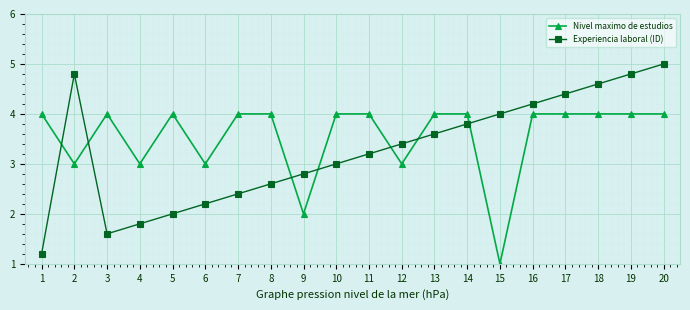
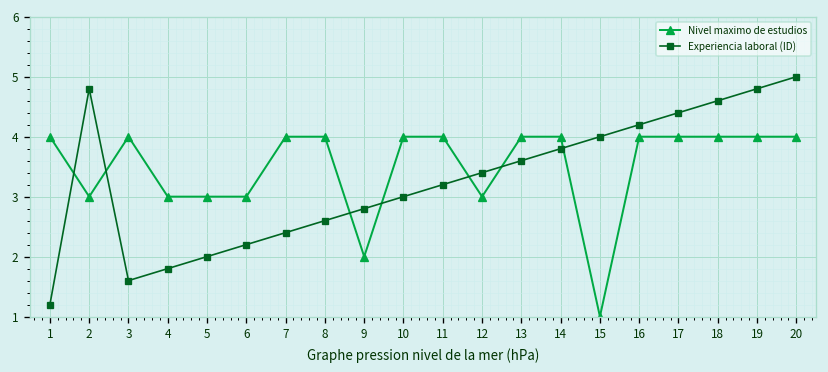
  {
    "Nivel maximo de estudios": {
      "1": 4,
      "2": 3,
      "3": 4,
      "4": 3,
-     "5": 4,
+     "5": 3,
      "6": 3,
      "7": 4,
      "8": 4,
      "9": 2,
      "10": 4,
      "11": 4,
      "12": 3,
      "13": 4,
      "14": 4,
      "15": 1,
      "16": 4,
      "17": 4,
      "18": 4,
      "19": 4,
      "20": 4
    },
    "Experiencia laboral (ID)": {
      "1": 1.2,
      "2": 4.8,
      "3": 1.6,
      "4": 1.8,
      "5": 2,
      "6": 2.2,
      "7": 2.4,
      "8": 2.6,
      "9": 2.8,
      "10": 3,
      "11": 3.2,
      "12": 3.4,
      "13": 3.6,
      "14": 3.8,
      "15": 4,
      "16": 4.2,
      "17": 4.4,
      "18": 4.6,
      "19": 4.8,
      "20": 5
    }
  }
